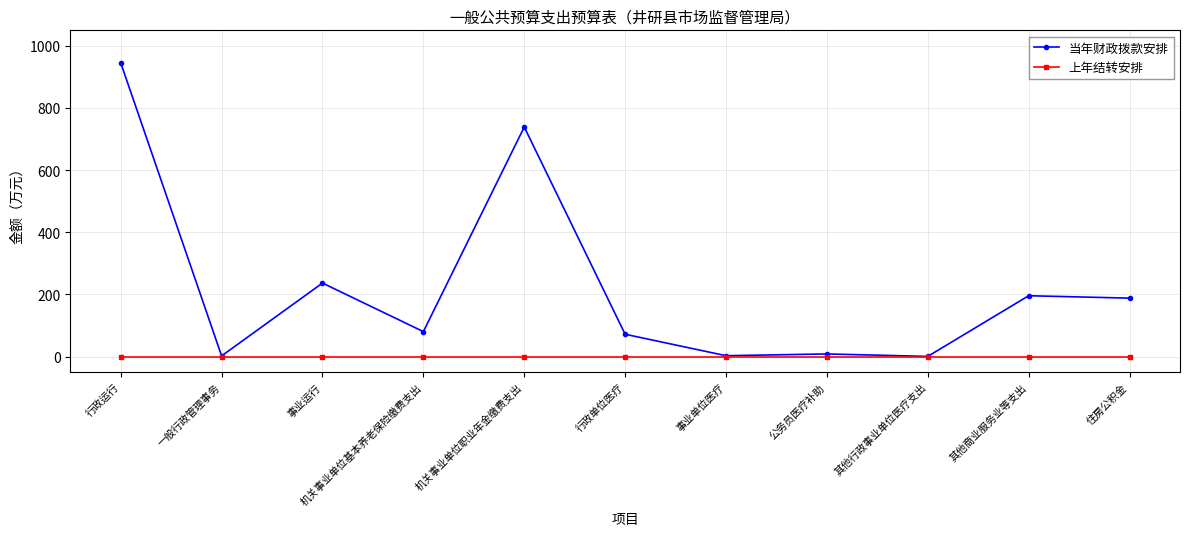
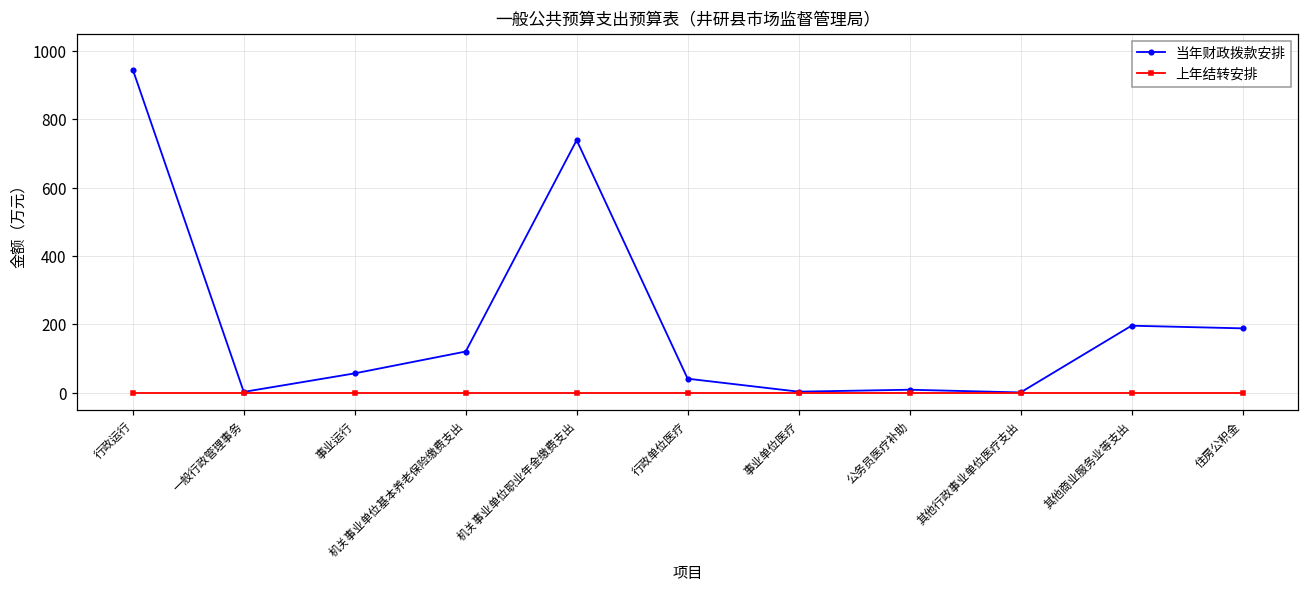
  {
    "当年财政拨款安排": {
      "行政运行": 950,
-     "事业运行": 240,
-     "机关事业单位基本养老保险缴费支出": 80,
+     "事业运行": 60,
+     "机关事业单位基本养老保险缴费支出": 120,
      "机关事业单位职业年金缴费支出": 740,
-     "行政单位医疗": 70,
+     "行政单位医疗": 40,
      "公务员医疗补助": 10,
      "其他商业服务业等支出": 200,
      "住房公积金": 190
    },
    "上年结转安排": {
      "行政运行": 0,
      "事业运行": 0,
      "机关事业单位基本养老保险缴费支出": 0,
      "机关事业单位职业年金缴费支出": 0,
      "行政单位医疗": 0,
      "公务员医疗补助": 0,
      "其他商业服务业等支出": 0,
      "住房公积金": 0
    }
  }
